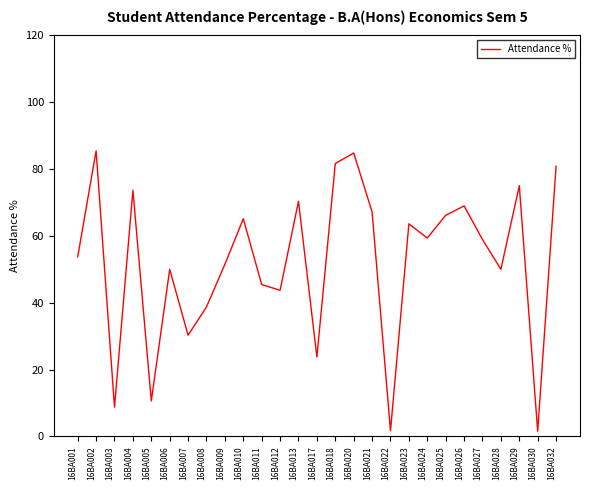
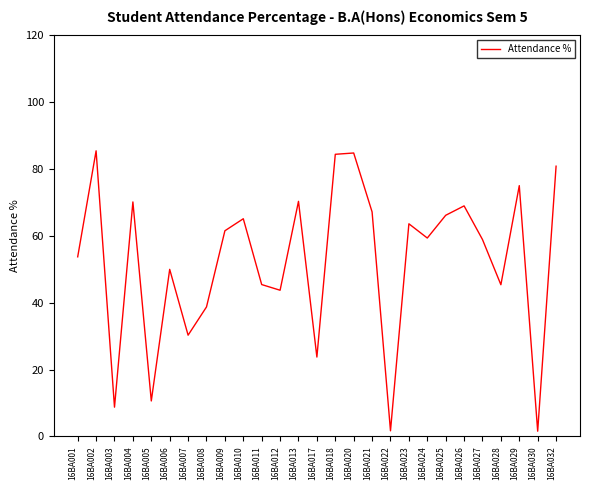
  {
    "16BA001": 54,
    "16BA002": 85,
    "16BA003": 9,
-   "16BA004": 74,
+   "16BA004": 70,
    "16BA005": 11,
    "16BA006": 50,
    "16BA007": 30,
    "16BA008": 39,
-   "16BA009": 52,
+   "16BA009": 62,
    "16BA010": 65,
    "16BA011": 45,
    "16BA012": 44,
    "16BA013": 70,
    "16BA017": 24,
-   "16BA018": 82,
+   "16BA018": 84,
    "16BA020": 85,
    "16BA021": 67,
    "16BA022": 2,
    "16BA023": 64,
    "16BA024": 59,
    "16BA025": 66,
    "16BA026": 69,
    "16BA027": 59,
-   "16BA028": 50,
+   "16BA028": 45,
    "16BA029": 75,
    "16BA030": 2,
    "16BA032": 81
  }
